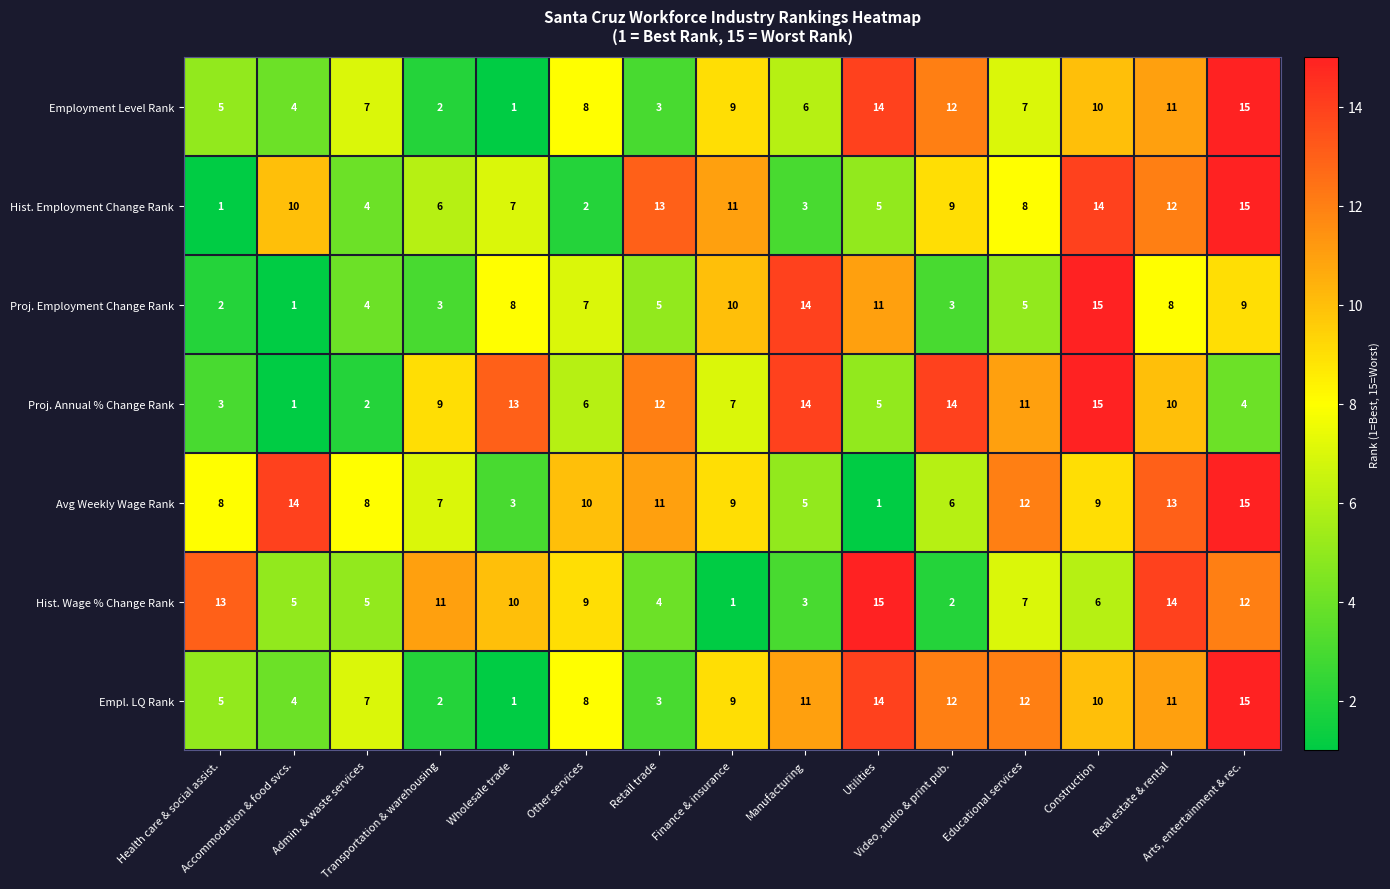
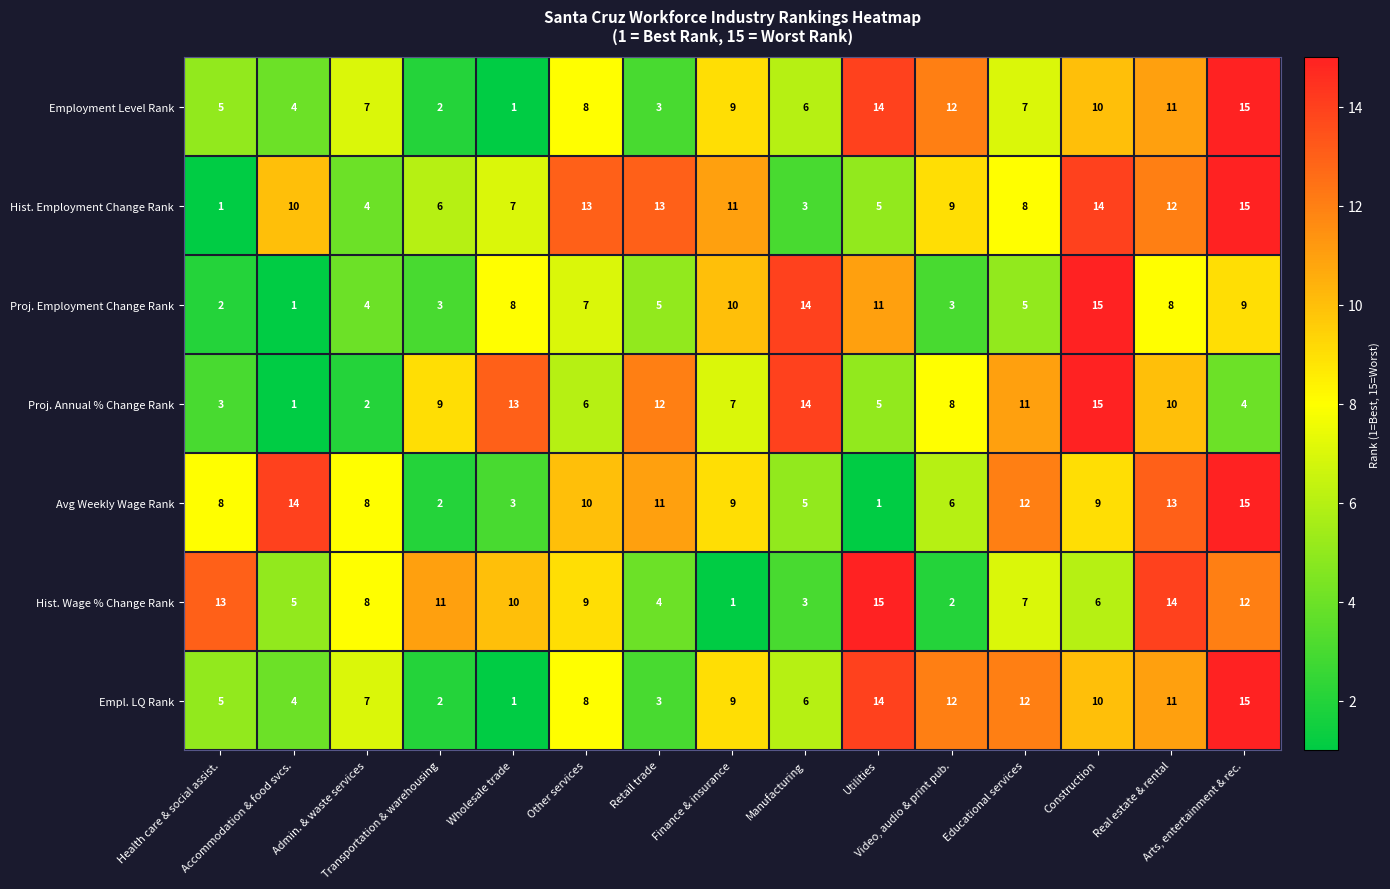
  {
    "Employment Level Rank": {
      "Health care & social assist.": 5,
      "Accommodation & food svcs.": 4,
      "Admin. & waste services": 7,
      "Transportation & warehousing": 2,
      "Wholesale trade": 1,
      "Other services": 8,
      "Retail trade": 3,
      "Finance & insurance": 9,
      "Manufacturing": 6,
      "Utilities": 14,
      "Video, audio & print pub.": 12,
      "Educational services": 7,
      "Construction": 10,
      "Real estate & rental": 11,
      "Arts, entertainment & rec.": 15
    },
    "Hist. Employment Change Rank": {
      "Health care & social assist.": 1,
      "Accommodation & food svcs.": 10,
      "Admin. & waste services": 4,
      "Transportation & warehousing": 6,
      "Wholesale trade": 7,
-     "Other services": 2,
+     "Other services": 13,
      "Retail trade": 13,
      "Finance & insurance": 11,
      "Manufacturing": 3,
      "Utilities": 5,
      "Video, audio & print pub.": 9,
      "Educational services": 8,
      "Construction": 14,
      "Real estate & rental": 12,
      "Arts, entertainment & rec.": 15
    },
    "Proj. Employment Change Rank": {
      "Health care & social assist.": 2,
      "Accommodation & food svcs.": 1,
      "Admin. & waste services": 4,
      "Transportation & warehousing": 3,
      "Wholesale trade": 8,
      "Other services": 7,
      "Retail trade": 5,
      "Finance & insurance": 10,
      "Manufacturing": 14,
      "Utilities": 11,
      "Video, audio & print pub.": 3,
      "Educational services": 5,
      "Construction": 15,
      "Real estate & rental": 8,
      "Arts, entertainment & rec.": 9
    },
    "Proj. Annual % Change Rank": {
      "Health care & social assist.": 3,
      "Accommodation & food svcs.": 1,
      "Admin. & waste services": 2,
      "Transportation & warehousing": 9,
      "Wholesale trade": 13,
      "Other services": 6,
      "Retail trade": 12,
      "Finance & insurance": 7,
      "Manufacturing": 14,
      "Utilities": 5,
-     "Video, audio & print pub.": 14,
+     "Video, audio & print pub.": 8,
      "Educational services": 11,
      "Construction": 15,
      "Real estate & rental": 10,
      "Arts, entertainment & rec.": 4
    },
    "Avg Weekly Wage Rank": {
      "Health care & social assist.": 8,
      "Accommodation & food svcs.": 14,
      "Admin. & waste services": 8,
-     "Transportation & warehousing": 7,
+     "Transportation & warehousing": 2,
      "Wholesale trade": 3,
      "Other services": 10,
      "Retail trade": 11,
      "Finance & insurance": 9,
      "Manufacturing": 5,
      "Utilities": 1,
      "Video, audio & print pub.": 6,
      "Educational services": 12,
      "Construction": 9,
      "Real estate & rental": 13,
      "Arts, entertainment & rec.": 15
    },
    "Hist. Wage % Change Rank": {
      "Health care & social assist.": 13,
      "Accommodation & food svcs.": 5,
-     "Admin. & waste services": 5,
+     "Admin. & waste services": 8,
      "Transportation & warehousing": 11,
      "Wholesale trade": 10,
      "Other services": 9,
      "Retail trade": 4,
      "Finance & insurance": 1,
      "Manufacturing": 3,
      "Utilities": 15,
      "Video, audio & print pub.": 2,
      "Educational services": 7,
      "Construction": 6,
      "Real estate & rental": 14,
      "Arts, entertainment & rec.": 12
    },
    "Empl. LQ Rank": {
      "Health care & social assist.": 5,
      "Accommodation & food svcs.": 4,
      "Admin. & waste services": 7,
      "Transportation & warehousing": 2,
      "Wholesale trade": 1,
      "Other services": 8,
      "Retail trade": 3,
      "Finance & insurance": 9,
-     "Manufacturing": 11,
+     "Manufacturing": 6,
      "Utilities": 14,
      "Video, audio & print pub.": 12,
      "Educational services": 12,
      "Construction": 10,
      "Real estate & rental": 11,
      "Arts, entertainment & rec.": 15
    }
  }
